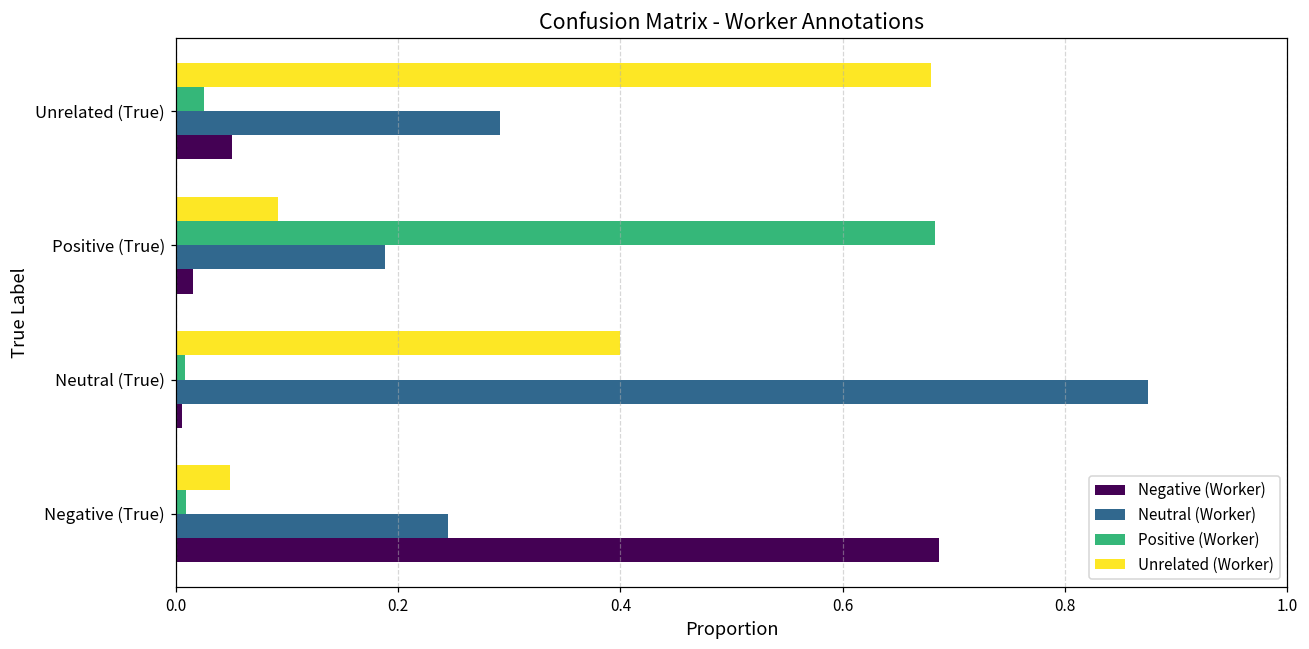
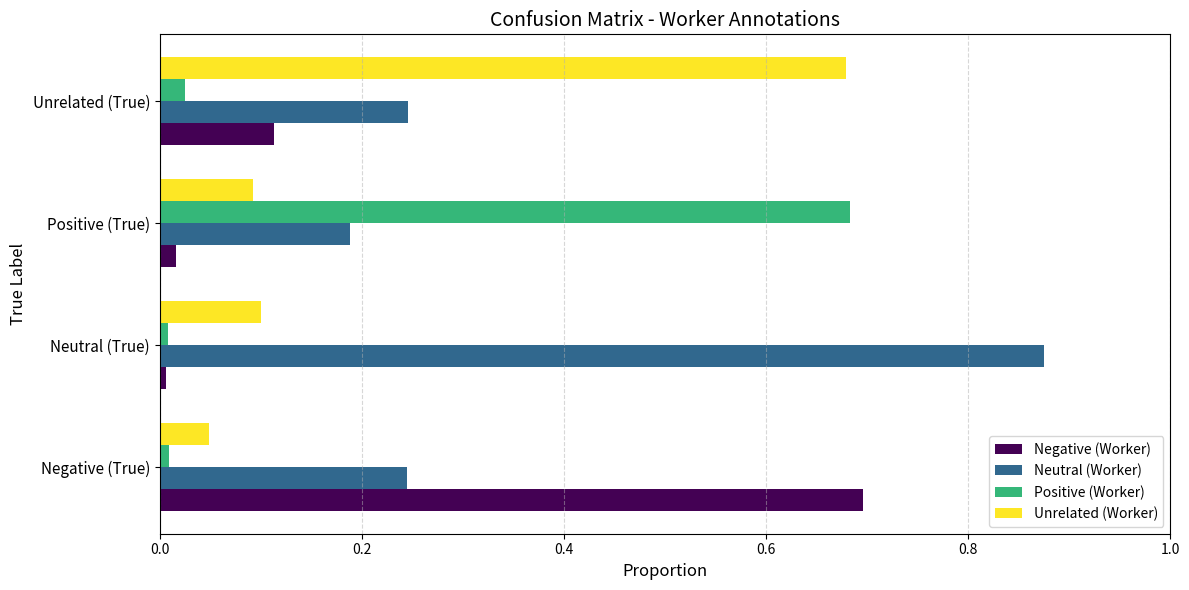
  {
    "Negative (Worker)": {
-     "Unrelated (True)": 0.050,
+     "Unrelated (True)": 0.113,
      "Positive (True)": 0.016,
      "Neutral (True)": 0.006,
-     "Negative (True)": 0.686
+     "Negative (True)": 0.696
    },
    "Neutral (Worker)": {
-     "Unrelated (True)": 0.291,
+     "Unrelated (True)": 0.245,
      "Positive (True)": 0.188,
      "Neutral (True)": 0.875,
      "Negative (True)": 0.245
    },
    "Positive (Worker)": {
      "Unrelated (True)": 0.025,
      "Positive (True)": 0.683,
      "Neutral (True)": 0.008,
      "Negative (True)": 0.009
    },
    "Unrelated (Worker)": {
      "Unrelated (True)": 0.679,
      "Positive (True)": 0.092,
-     "Neutral (True)": 0.4,
+     "Neutral (True)": 0.1,
      "Negative (True)": 0.049
    }
  }
